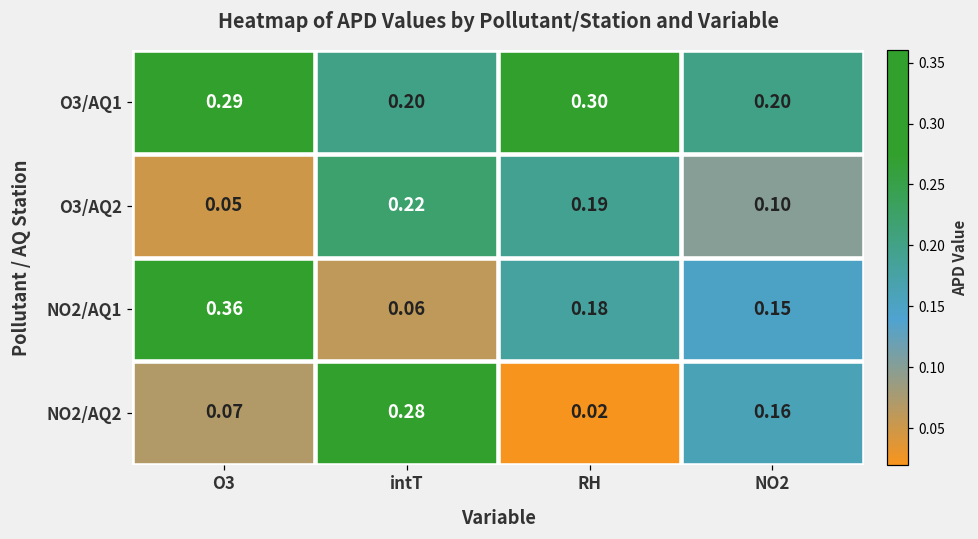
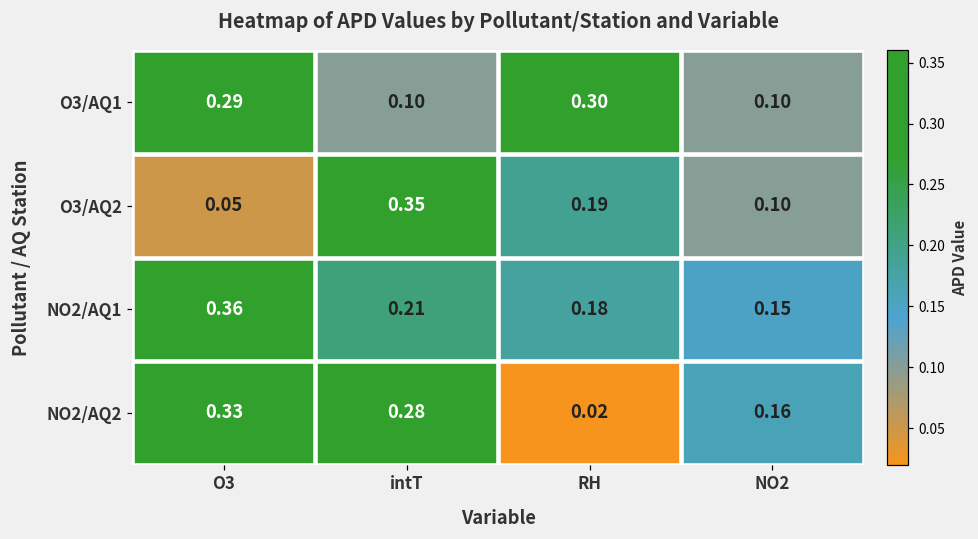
  {
    "O3/AQ1": {
      "O3": 0.29,
-     "intT": 0.20,
+     "intT": 0.10,
      "RH": 0.30,
-     "NO2": 0.20
+     "NO2": 0.10
    },
    "O3/AQ2": {
      "O3": 0.05,
-     "intT": 0.22,
+     "intT": 0.35,
      "RH": 0.19,
      "NO2": 0.10
    },
    "NO2/AQ1": {
      "O3": 0.36,
-     "intT": 0.06,
+     "intT": 0.21,
      "RH": 0.18,
      "NO2": 0.15
    },
    "NO2/AQ2": {
-     "O3": 0.07,
+     "O3": 0.33,
      "intT": 0.28,
      "RH": 0.02,
      "NO2": 0.16
    }
  }
